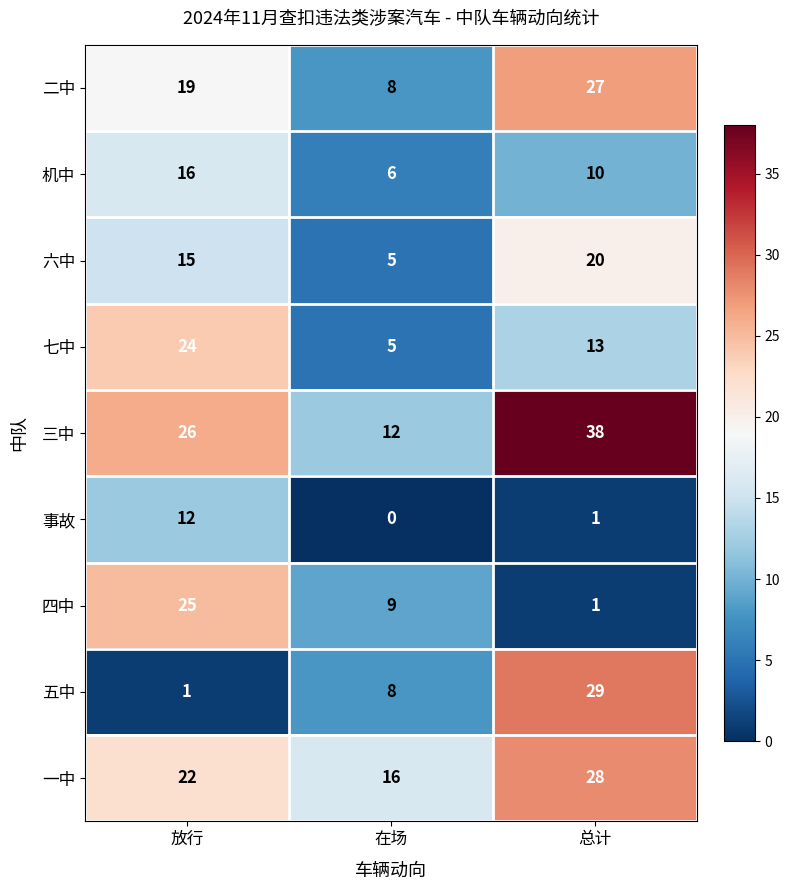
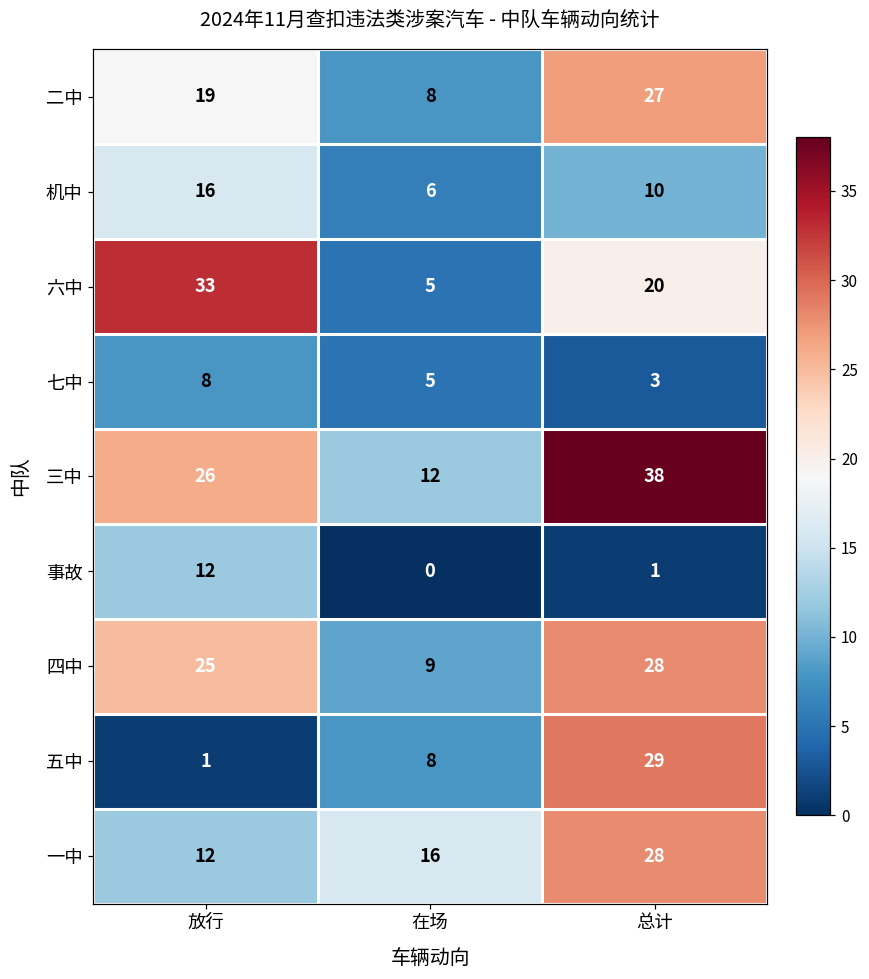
  {
    "二中": {
      "放行": 19,
      "在场": 8,
      "总计": 27
    },
    "机中": {
      "放行": 16,
      "在场": 6,
      "总计": 10
    },
    "六中": {
-     "放行": 15,
+     "放行": 33,
      "在场": 5,
      "总计": 20
    },
    "七中": {
-     "放行": 24,
+     "放行": 8,
      "在场": 5,
-     "总计": 13
+     "总计": 3
    },
    "三中": {
      "放行": 26,
      "在场": 12,
      "总计": 38
    },
    "事故": {
      "放行": 12,
      "在场": 0,
      "总计": 1
    },
    "四中": {
      "放行": 25,
      "在场": 9,
-     "总计": 1
+     "总计": 28
    },
    "五中": {
      "放行": 1,
      "在场": 8,
      "总计": 29
    },
    "一中": {
-     "放行": 22,
+     "放行": 12,
      "在场": 16,
      "总计": 28
    }
  }
